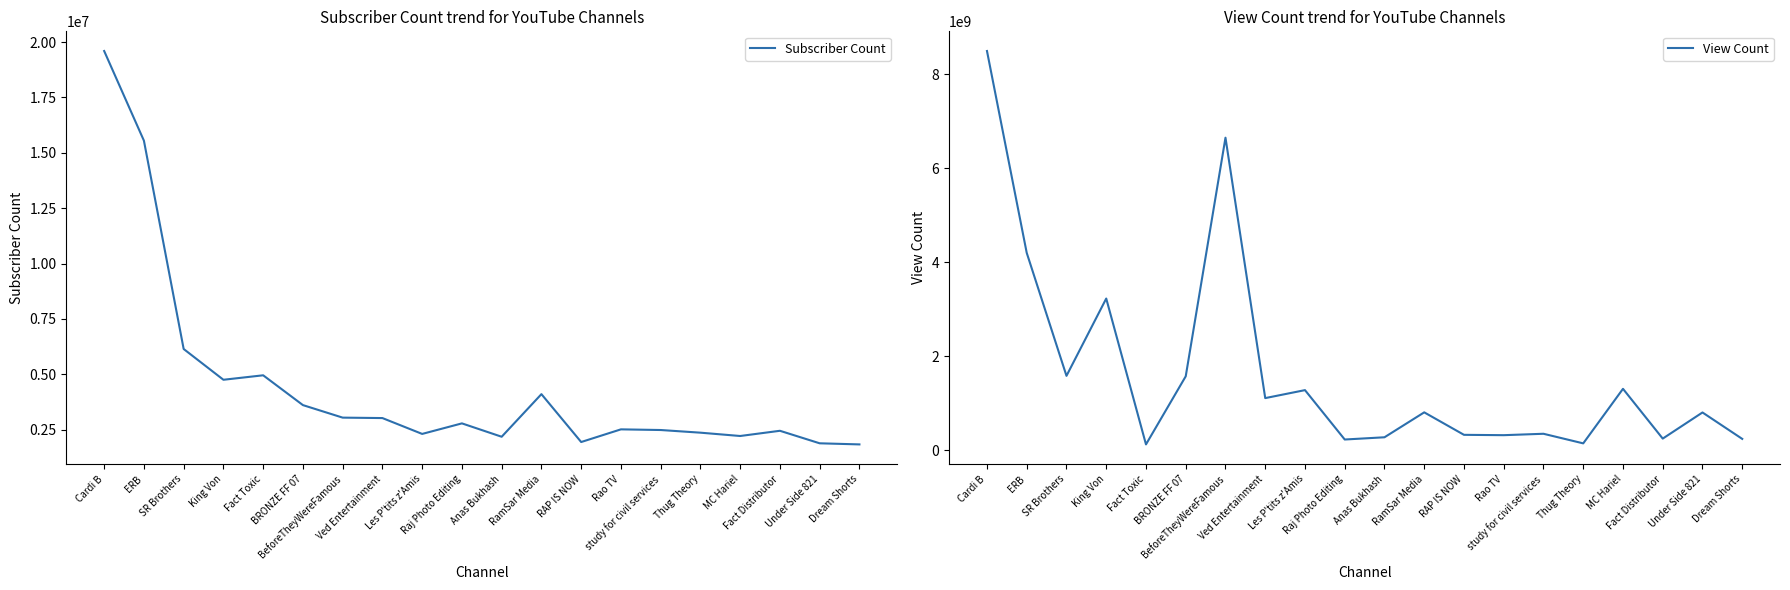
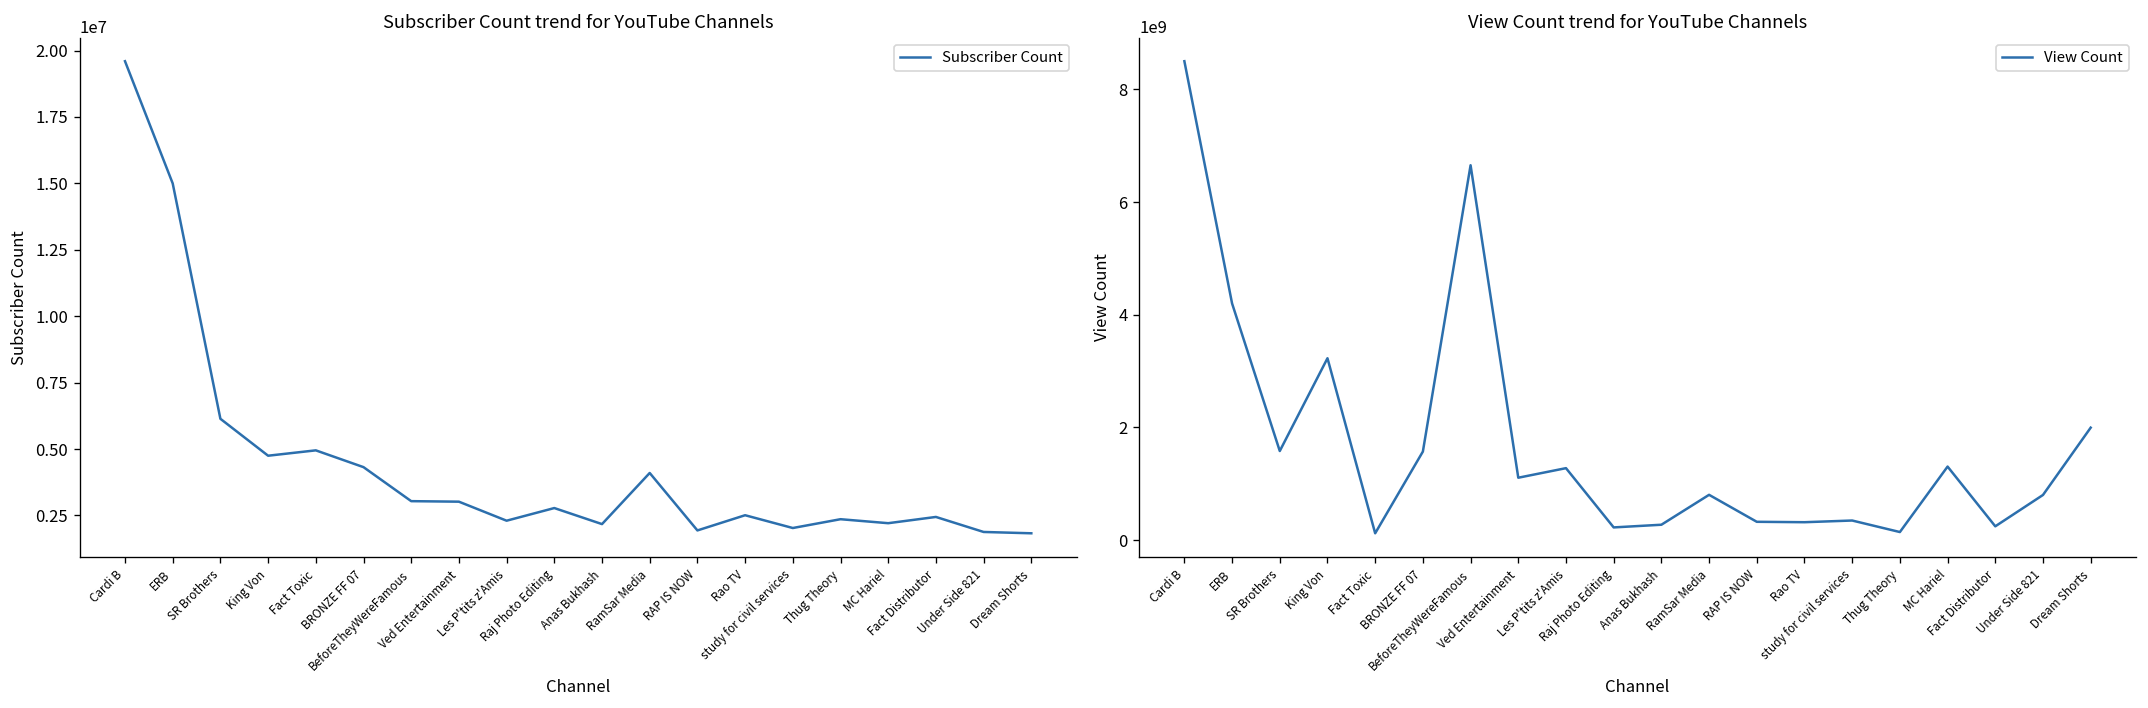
  {
    "Subscriber Count trend for YouTube Channels": {
      "Cardi B": 19600000,
-     "ERB": 15600000,
+     "ERB": 15000000,
      "SR Brothers": 6100000,
      "King Von": 4800000,
      "Fact Toxic": 5000000,
-     "BRONZE FF 07": 3600000,
+     "BRONZE FF 07": 4300000,
      "BeforeTheyWereFamous": 3000000,
      "Ved Entertainment": 3000000,
      "Les P'tits z'Amis": 2300000,
      "Raj Photo Editing": 2800000,
      "Anas Bukhash": 2200000,
      "RamSar Media": 4100000,
      "RAP IS NOW": 1900000,
      "Rao TV": 2500000,
-     "study for civil services": 2500000,
+     "study for civil services": 2000000,
      "Thug Theory": 2400000,
      "MC Hariel": 2200000,
      "Fact Distributor": 2400000,
      "Under Side 821": 1900000,
      "Dream Shorts": 1800000
    },
    "View Count trend for YouTube Channels": {
      "Cardi B": 8500000000,
      "ERB": 4200000000,
      "SR Brothers": 1600000000,
      "King Von": 3200000000,
      "Fact Toxic": 100000000,
      "BRONZE FF 07": 1600000000,
      "BeforeTheyWereFamous": 6700000000,
      "Ved Entertainment": 1100000000,
      "Les P'tits z'Amis": 1300000000,
      "Raj Photo Editing": 200000000,
      "Anas Bukhash": 300000000,
      "RamSar Media": 800000000,
      "RAP IS NOW": 300000000,
      "Rao TV": 300000000,
      "study for civil services": 300000000,
      "Thug Theory": 100000000,
      "MC Hariel": 1300000000,
      "Fact Distributor": 200000000,
      "Under Side 821": 800000000,
-     "Dream Shorts": 200000000
+     "Dream Shorts": 2000000000
    }
  }
